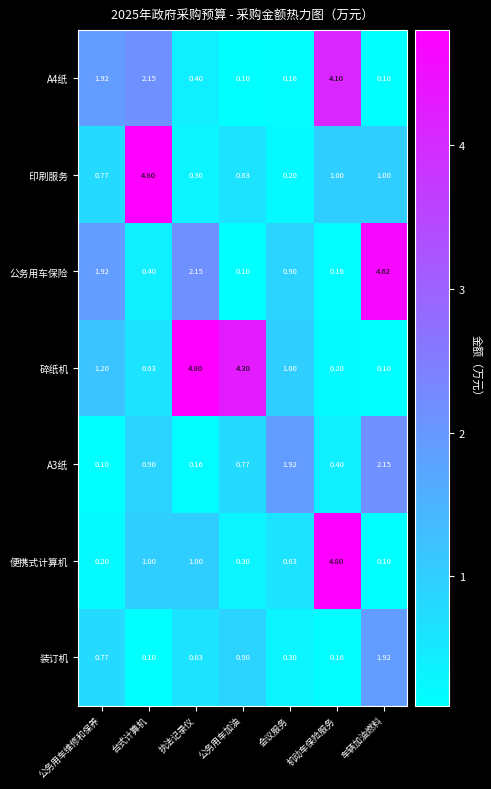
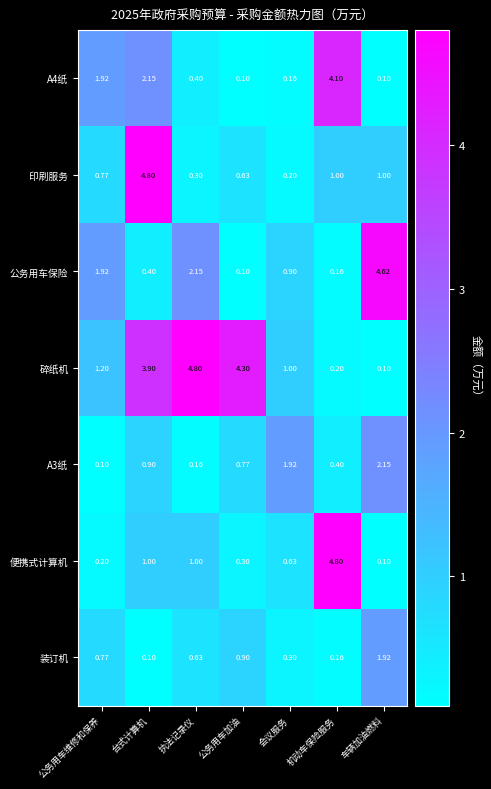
  {
    "A4纸": {
      "公务用车维修和保养": 1.92,
      "台式计算机": 2.15,
      "执法记录仪": 0.40,
      "公务用车加油": 0.10,
      "会议服务": 0.16,
      "机动车保险服务": 4.10,
      "车辆加油燃料": 0.10
    },
    "印刷服务": {
      "公务用车维修和保养": 0.77,
      "台式计算机": 4.80,
      "执法记录仪": 0.30,
      "公务用车加油": 0.63,
      "会议服务": 0.20,
      "机动车保险服务": 1.00,
      "车辆加油燃料": 1.00
    },
    "公务用车保险": {
      "公务用车维修和保养": 1.92,
      "台式计算机": 0.40,
      "执法记录仪": 2.15,
      "公务用车加油": 0.10,
      "会议服务": 0.90,
      "机动车保险服务": 0.16,
      "车辆加油燃料": 4.62
    },
    "碎纸机": {
      "公务用车维修和保养": 1.20,
-     "台式计算机": 0.63,
+     "台式计算机": 3.90,
      "执法记录仪": 4.80,
      "公务用车加油": 4.30,
      "会议服务": 1.00,
      "机动车保险服务": 0.20,
      "车辆加油燃料": 0.10
    },
    "A3纸": {
      "公务用车维修和保养": 0.10,
      "台式计算机": 0.90,
      "执法记录仪": 0.16,
      "公务用车加油": 0.77,
      "会议服务": 1.92,
      "机动车保险服务": 0.40,
      "车辆加油燃料": 2.15
    },
    "便携式计算机": {
      "公务用车维修和保养": 0.20,
      "台式计算机": 1.00,
      "执法记录仪": 1.00,
      "公务用车加油": 0.30,
      "会议服务": 0.63,
      "机动车保险服务": 4.80,
      "车辆加油燃料": 0.10
    },
    "装订机": {
      "公务用车维修和保养": 0.77,
      "台式计算机": 0.10,
      "执法记录仪": 0.63,
      "公务用车加油": 0.90,
      "会议服务": 0.30,
      "机动车保险服务": 0.16,
      "车辆加油燃料": 1.92
    }
  }
